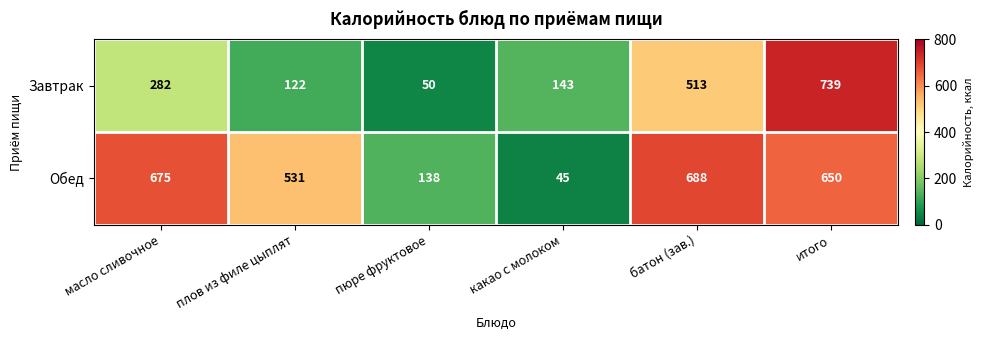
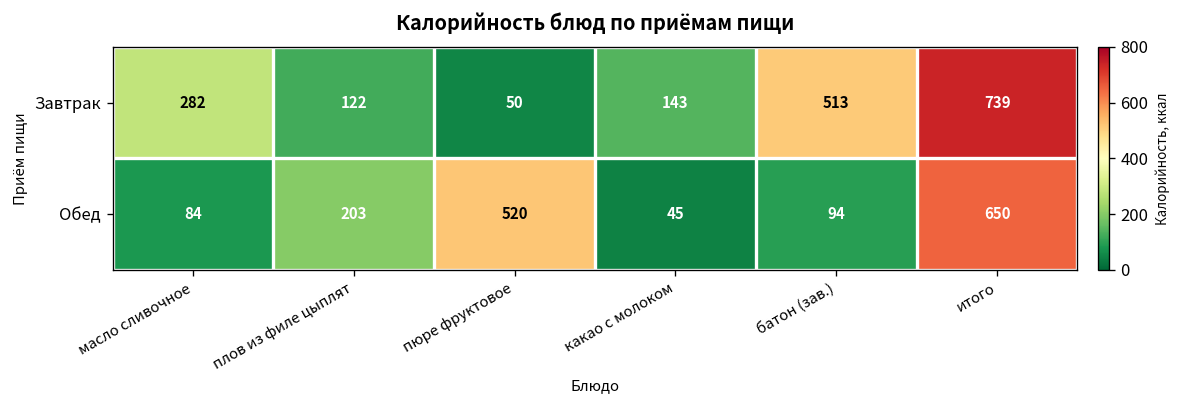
  {
    "Завтрак": {
      "масло сливочное": 282,
      "плов из филе цыплят": 122,
      "пюре фруктовое": 50,
      "какао с молоком": 143,
      "батон (зав.)": 513,
      "итого": 739
    },
    "Обед": {
-     "масло сливочное": 675,
-     "плов из филе цыплят": 531,
-     "пюре фруктовое": 138,
+     "масло сливочное": 84,
+     "плов из филе цыплят": 203,
+     "пюре фруктовое": 520,
      "какао с молоком": 45,
-     "батон (зав.)": 688,
+     "батон (зав.)": 94,
      "итого": 650
    }
  }
